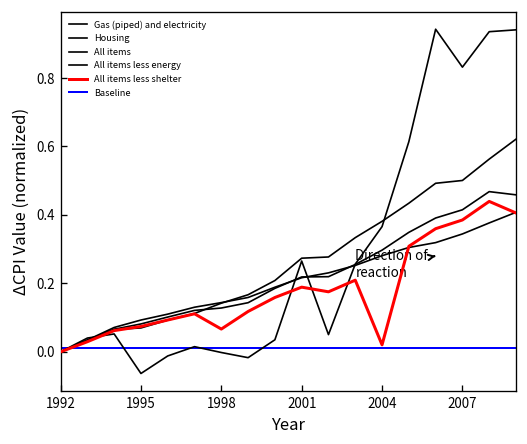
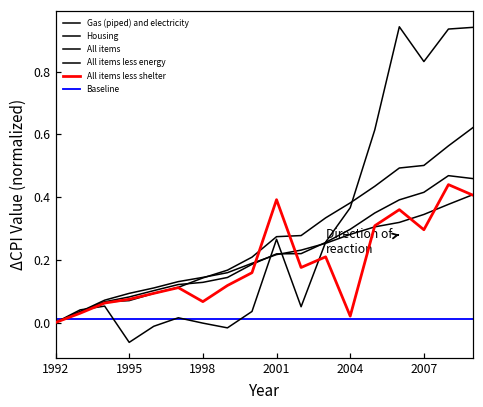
  {
    "All items less shelter": {
      "1998": 0.07,
-     "2001": 0.19,
+     "2001": 0.39,
      "2004": 0.02,
-     "2007": 0.39
+     "2007": 0.30
    }
  }
